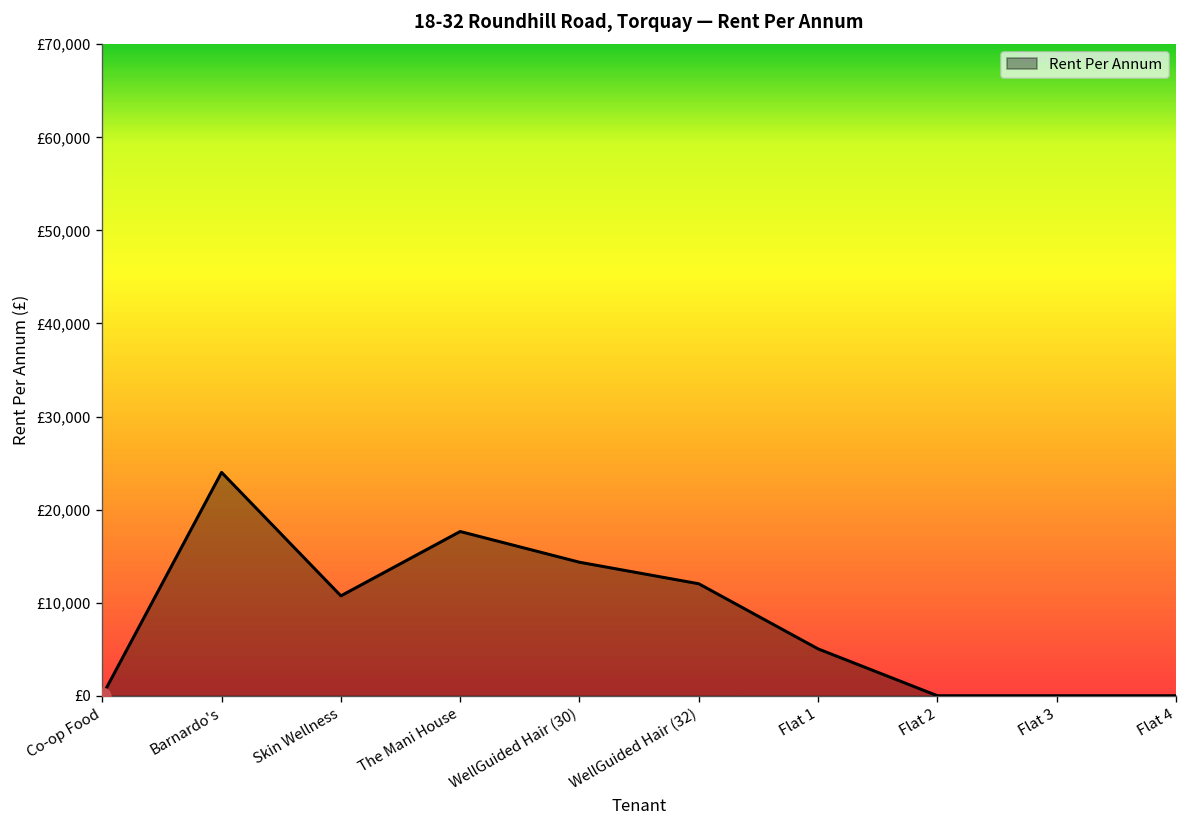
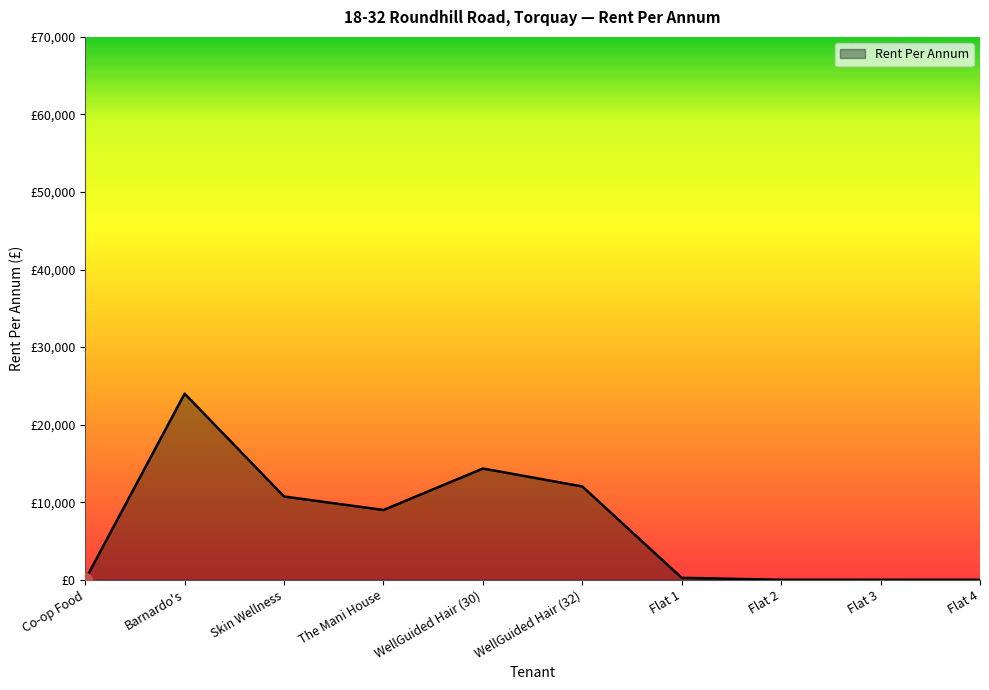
  {
    "Rent Per Annum": {
      "Barnardo's": "£24,000",
      "Skin Wellness": "£11,000",
-     "The Mani House": "£18,000",
+     "The Mani House": "£9,000",
      "WellGuided Hair (30)": "£14,000",
      "WellGuided Hair (32)": "£12,000",
-     "Flat 1": "£5,000",
+     "Flat 1": "£0",
      "Flat 2": "£0",
      "Flat 3": "£0",
      "Flat 4": "£0"
    }
  }
